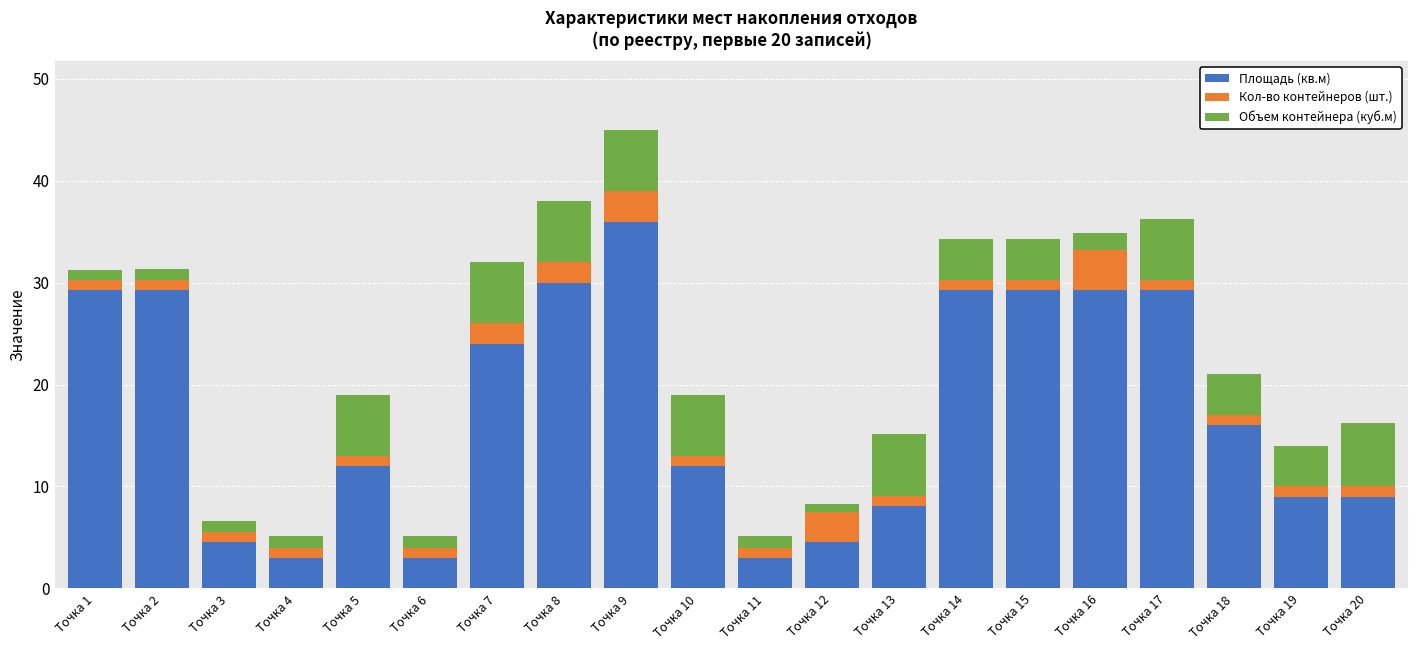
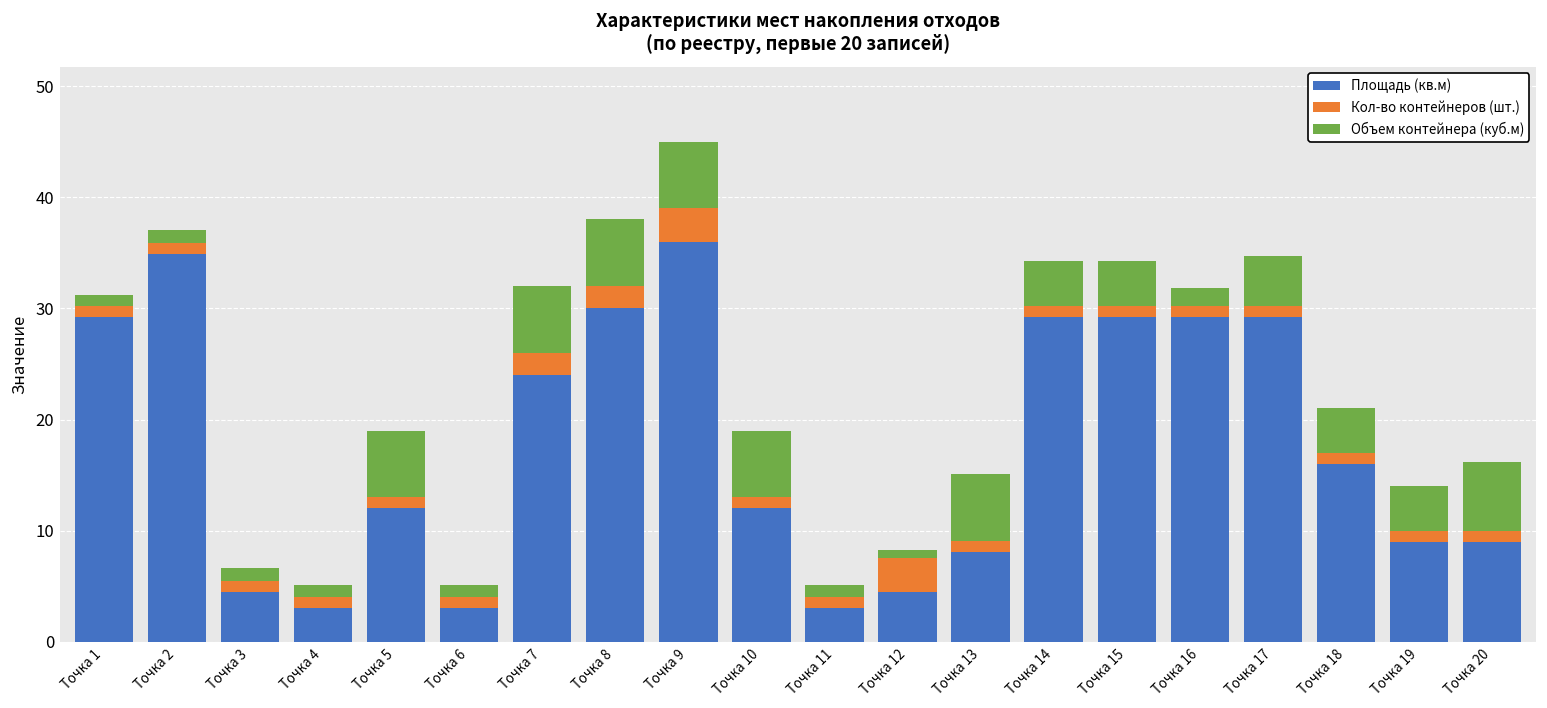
  {
    "Площадь (кв.м)": {
      "Точка 1": 29,
-     "Точка 2": 29,
+     "Точка 2": 35,
      "Точка 3": 5,
      "Точка 4": 3,
      "Точка 5": 12,
      "Точка 6": 3,
      "Точка 7": 24,
      "Точка 8": 30,
      "Точка 9": 36,
      "Точка 10": 12,
      "Точка 11": 3,
      "Точка 12": 5,
      "Точка 13": 8,
      "Точка 14": 29,
      "Точка 15": 29,
      "Точка 16": 29,
      "Точка 17": 29,
      "Точка 18": 16,
      "Точка 19": 9,
      "Точка 20": 9
    },
    "Кол-во контейнеров (шт.)": {
      "Точка 1": 1,
      "Точка 2": 1,
      "Точка 3": 1,
      "Точка 4": 1,
      "Точка 5": 1,
      "Точка 6": 1,
      "Точка 7": 2,
      "Точка 8": 2,
      "Точка 9": 3,
      "Точка 10": 1,
      "Точка 11": 1,
      "Точка 12": 3,
      "Точка 13": 1,
      "Точка 14": 1,
      "Точка 15": 1,
-     "Точка 16": 4,
+     "Точка 16": 1,
      "Точка 17": 1,
      "Точка 18": 1,
      "Точка 19": 1,
      "Точка 20": 1
    },
    "Объем контейнера (куб.м)": {
      "Точка 1": 1,
      "Точка 2": 1,
      "Точка 3": 1,
      "Точка 4": 1,
      "Точка 5": 6,
      "Точка 6": 1,
      "Точка 7": 6,
      "Точка 8": 6,
      "Точка 9": 6,
      "Точка 10": 6,
      "Точка 11": 1,
      "Точка 12": 1,
      "Точка 13": 6,
      "Точка 14": 4,
      "Точка 15": 4,
      "Точка 16": 2,
-     "Точка 17": 6,
+     "Точка 17": 5,
      "Точка 18": 4,
      "Точка 19": 4,
      "Точка 20": 6
    }
  }
